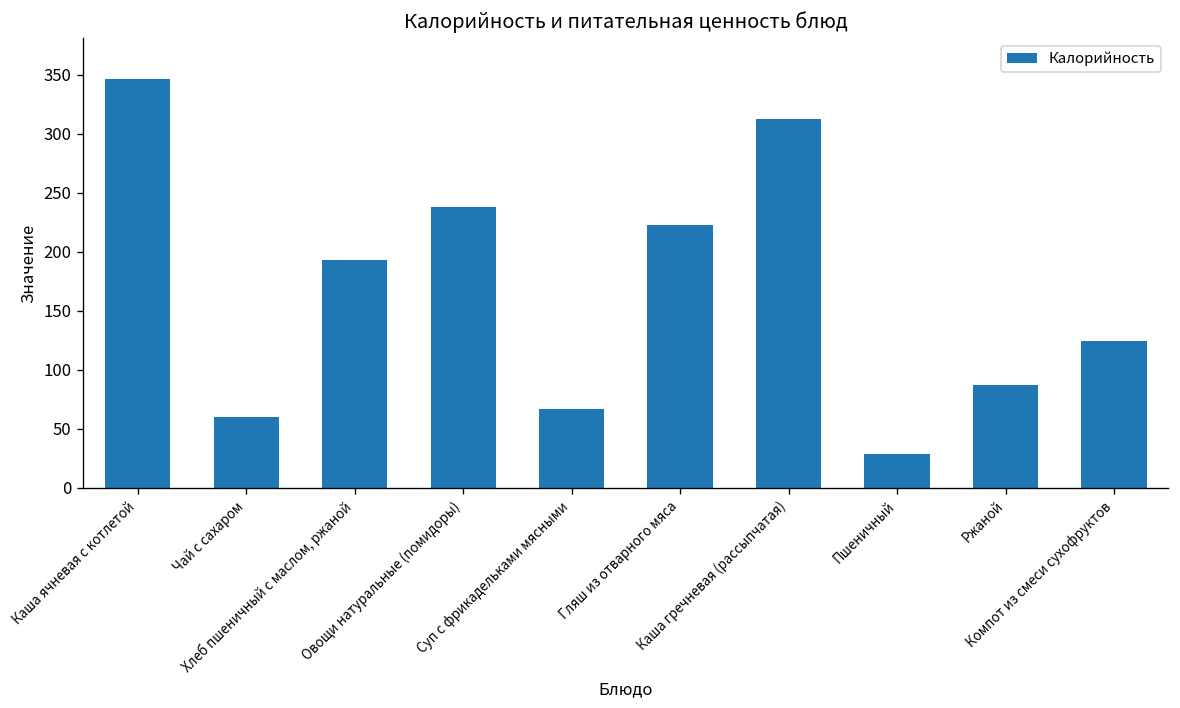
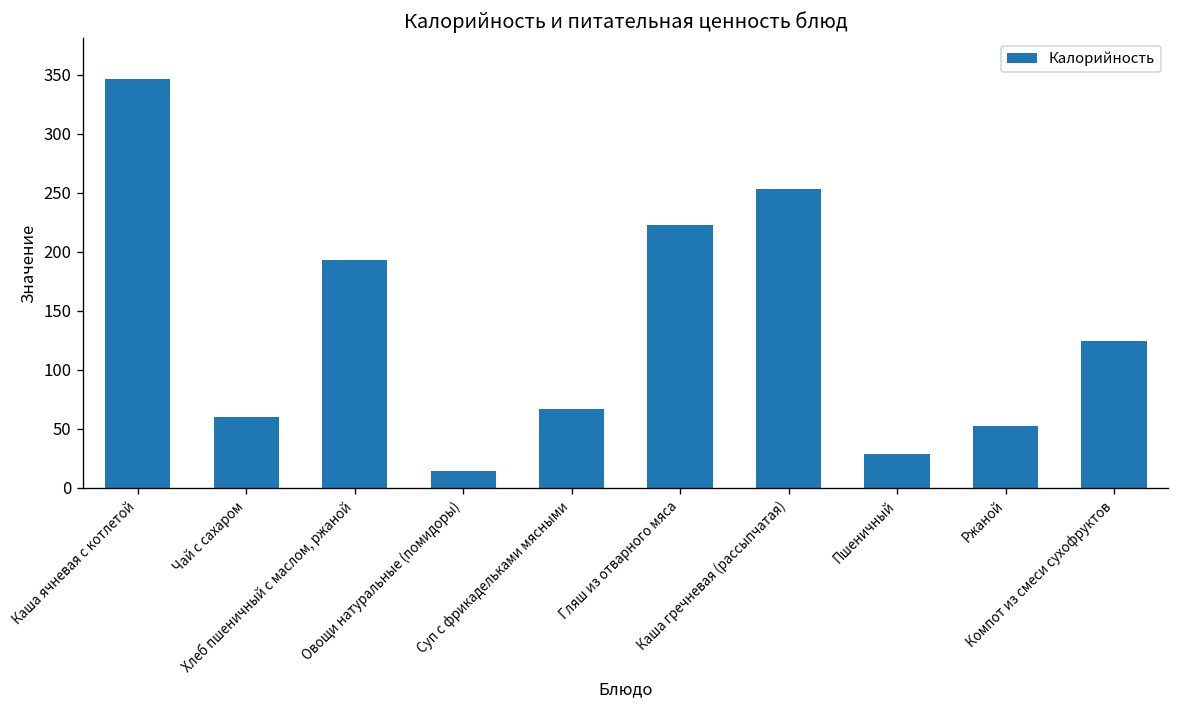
  {
    "Каша ячневая с котлетой": 350,
    "Чай с сахаром": 60,
    "Хлеб пшеничный с маслом, ржаной": 190,
-   "Овощи натуральные (помидоры)": 240,
+   "Овощи натуральные (помидоры)": 10,
    "Суп с фрикадельками мясными": 70,
    "Гляш из отварного мяса": 220,
-   "Каша гречневая (рассыпчатая)": 310,
+   "Каша гречневая (рассыпчатая)": 250,
    "Пшеничный": 30,
-   "Ржаной": 90,
+   "Ржаной": 50,
    "Компот из смеси сухофруктов": 120
  }
